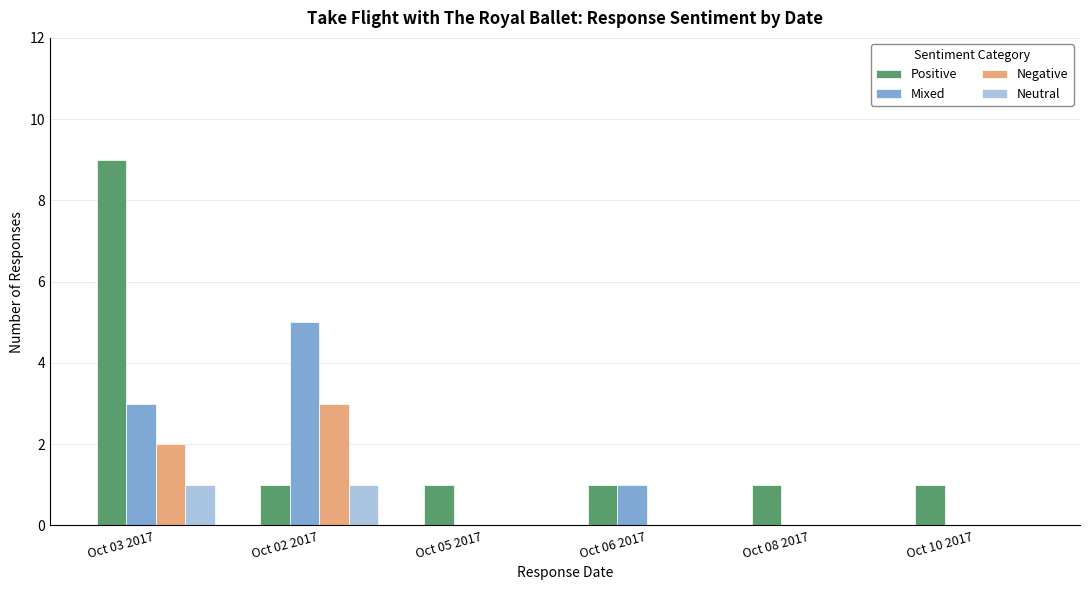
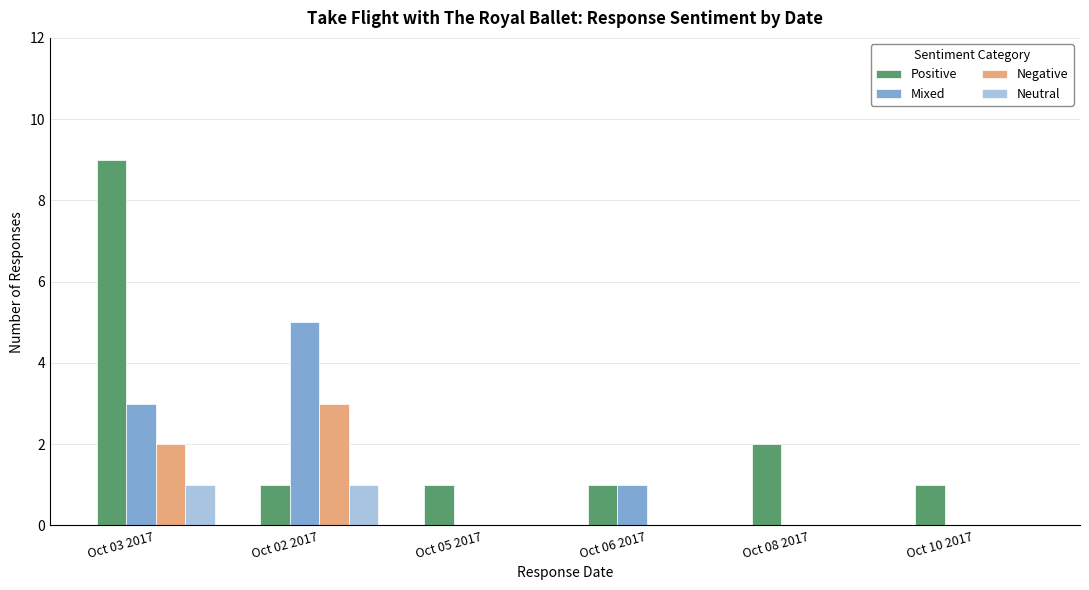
  {
    "Positive": {
      "Oct 03 2017": 9,
      "Oct 02 2017": 1,
      "Oct 05 2017": 1,
      "Oct 06 2017": 1,
-     "Oct 08 2017": 1,
+     "Oct 08 2017": 2,
      "Oct 10 2017": 1
    },
    "Negative": {
      "Oct 03 2017": 2,
      "Oct 02 2017": 3,
      "Oct 05 2017": 0,
      "Oct 06 2017": 0,
      "Oct 08 2017": 0,
      "Oct 10 2017": 0
    }
  }
